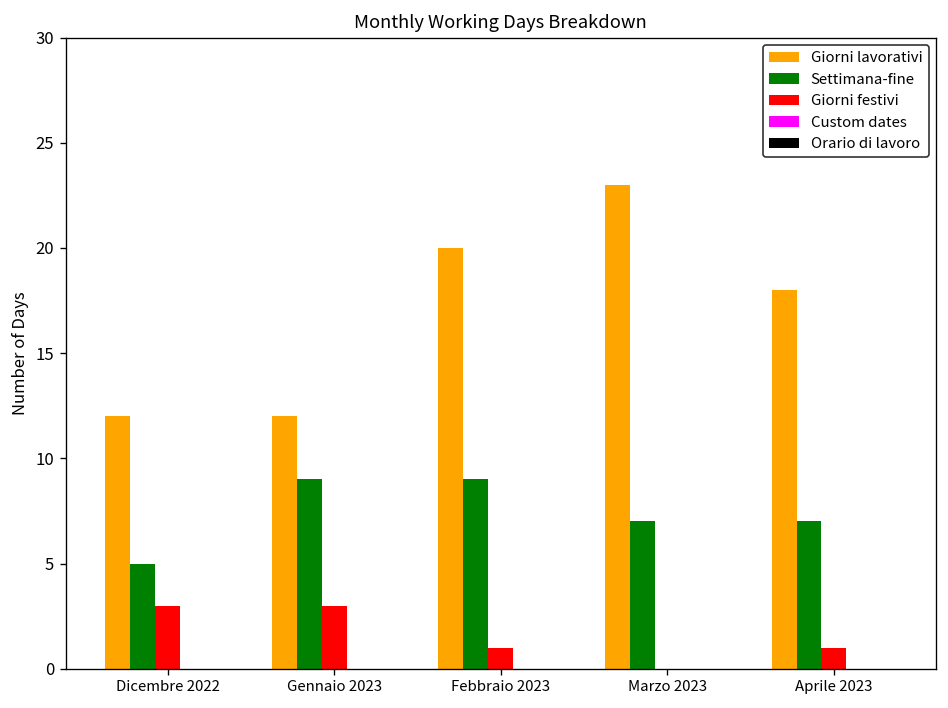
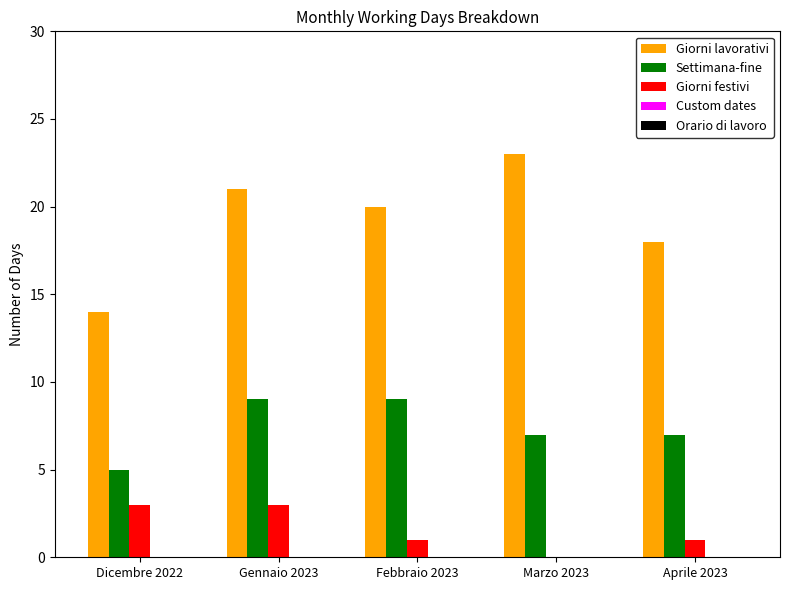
  {
    "Giorni lavorativi": {
-     "Dicembre 2022": 12,
-     "Gennaio 2023": 12,
+     "Dicembre 2022": 14,
+     "Gennaio 2023": 21,
      "Febbraio 2023": 20,
      "Marzo 2023": 23,
      "Aprile 2023": 18
    },
    "Settimana-fine": {
      "Dicembre 2022": 5,
      "Gennaio 2023": 9,
      "Febbraio 2023": 9,
      "Marzo 2023": 7,
      "Aprile 2023": 7
    },
    "Giorni festivi": {
      "Dicembre 2022": 3,
      "Gennaio 2023": 3,
      "Febbraio 2023": 1,
      "Marzo 2023": 0,
      "Aprile 2023": 1
    },
    "Custom dates": {
      "Dicembre 2022": 0,
      "Gennaio 2023": 0,
      "Febbraio 2023": 0,
      "Marzo 2023": 0,
      "Aprile 2023": 0
    },
    "Orario di lavoro": {
      "Dicembre 2022": 0,
      "Gennaio 2023": 0,
      "Febbraio 2023": 0,
      "Marzo 2023": 0,
      "Aprile 2023": 0
    }
  }
